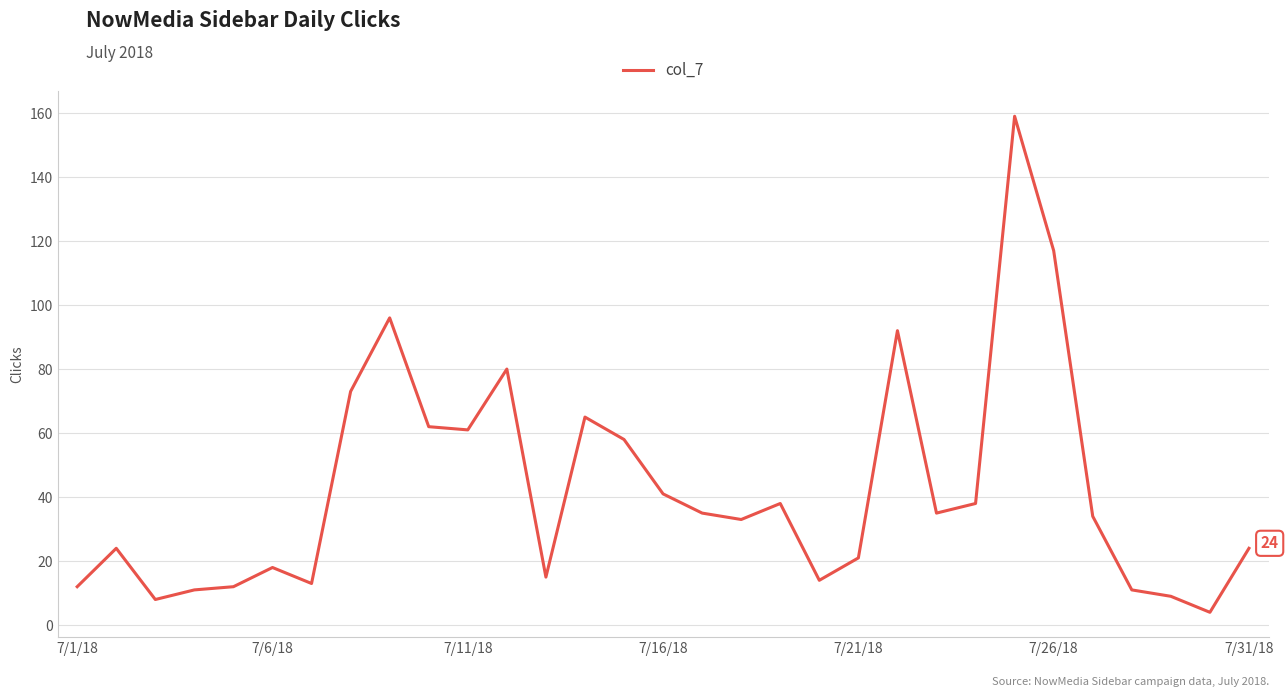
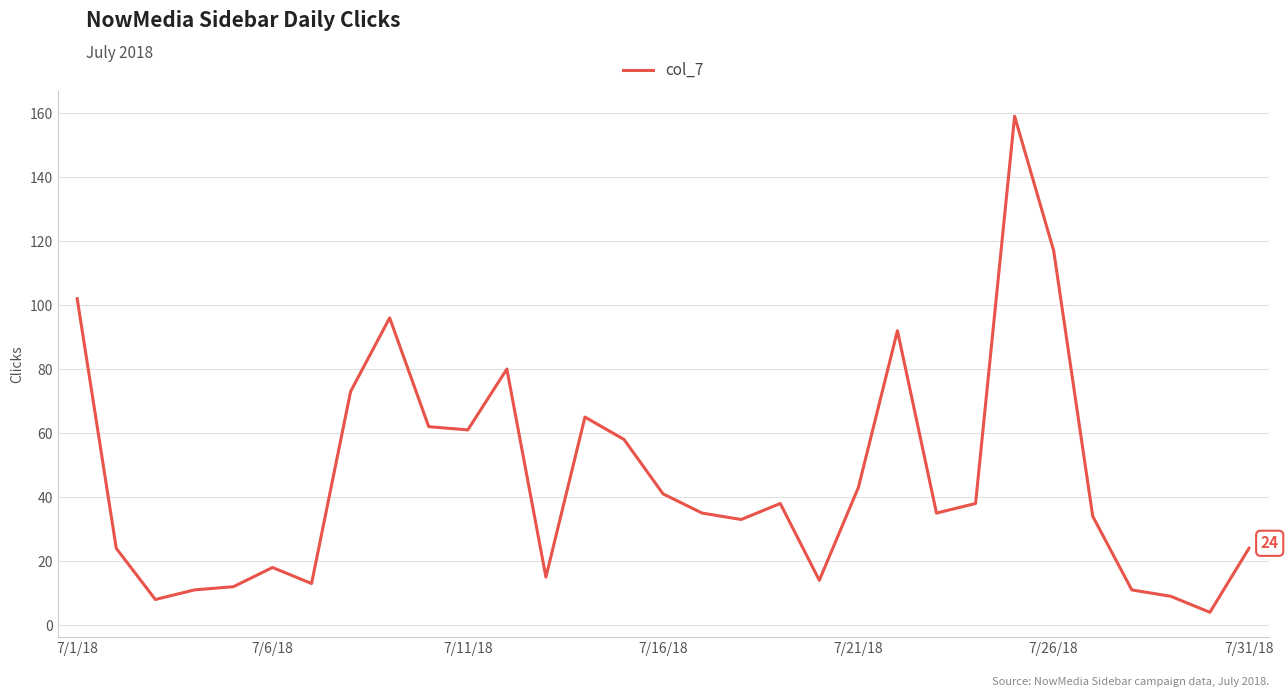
  {
-   "7/1/18": 12,
+   "7/1/18": 102,
    "7/6/18": 18,
    "7/11/18": 61,
    "7/16/18": 41,
-   "7/21/18": 21,
+   "7/21/18": 43,
    "7/26/18": 117
  }
